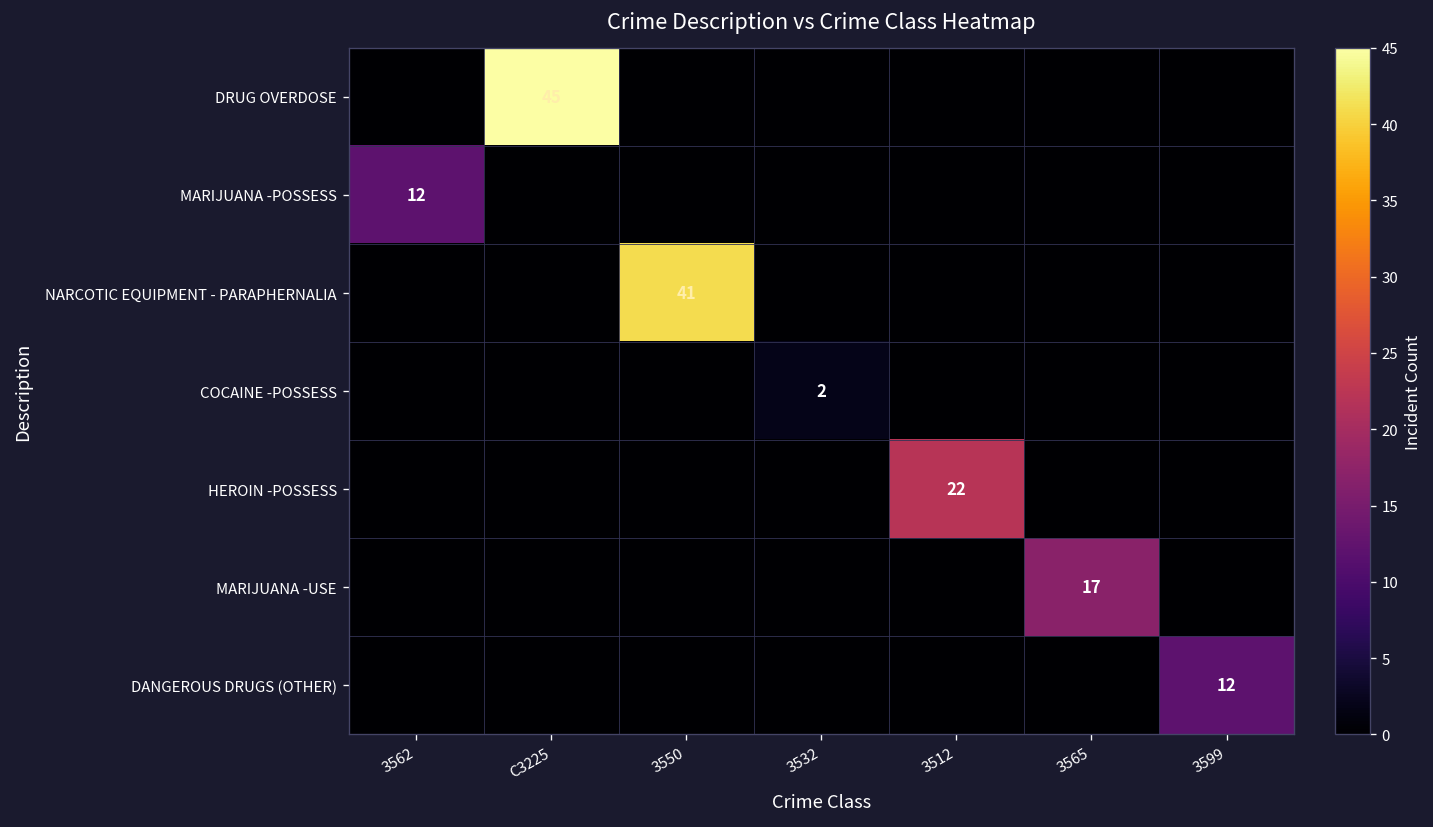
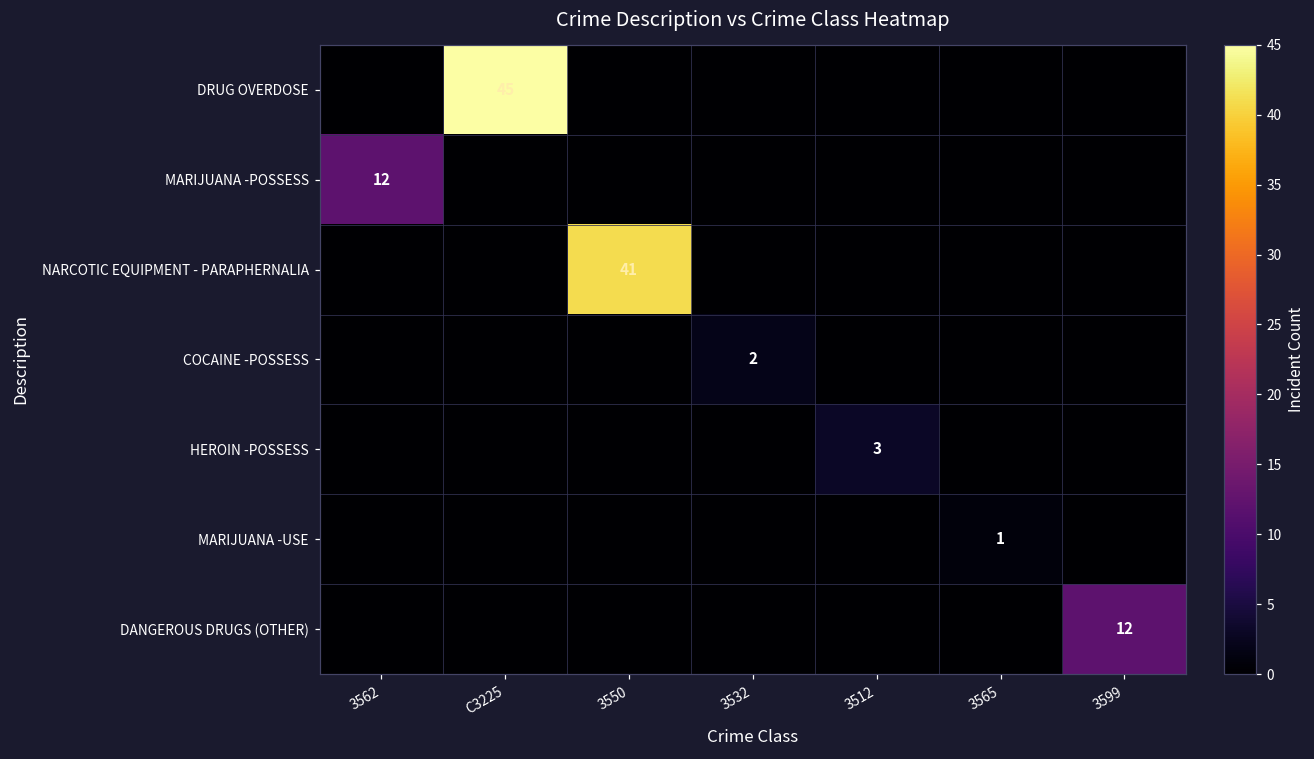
  {
    "MARIJUANA -POSSESS": {
      "3562": 12
    },
    "NARCOTIC EQUIPMENT - PARAPHERNALIA": {
      "3550": 41
    },
    "COCAINE -POSSESS": {
      "3532": 2
    },
    "HEROIN -POSSESS": {
-     "3512": 22
+     "3512": 3
    },
    "MARIJUANA -USE": {
-     "3565": 17
+     "3565": 1
    },
    "DANGEROUS DRUGS (OTHER)": {
      "3599": 12
    }
  }
